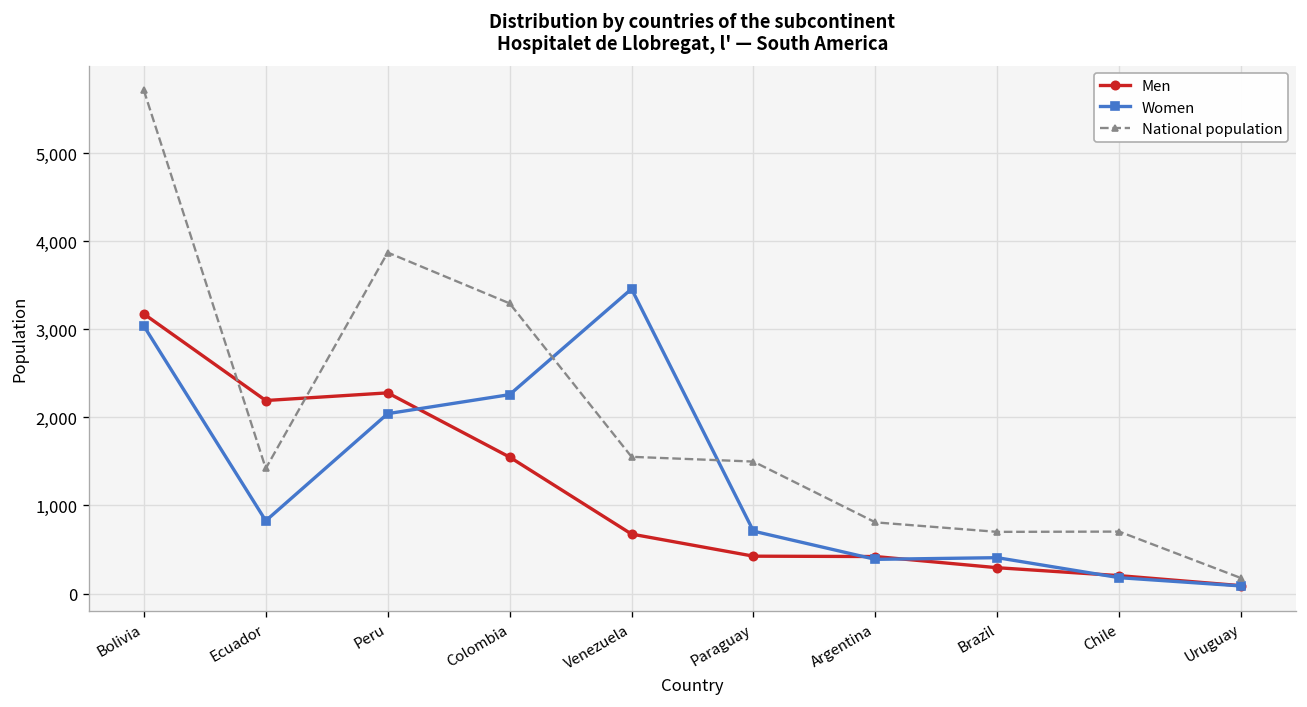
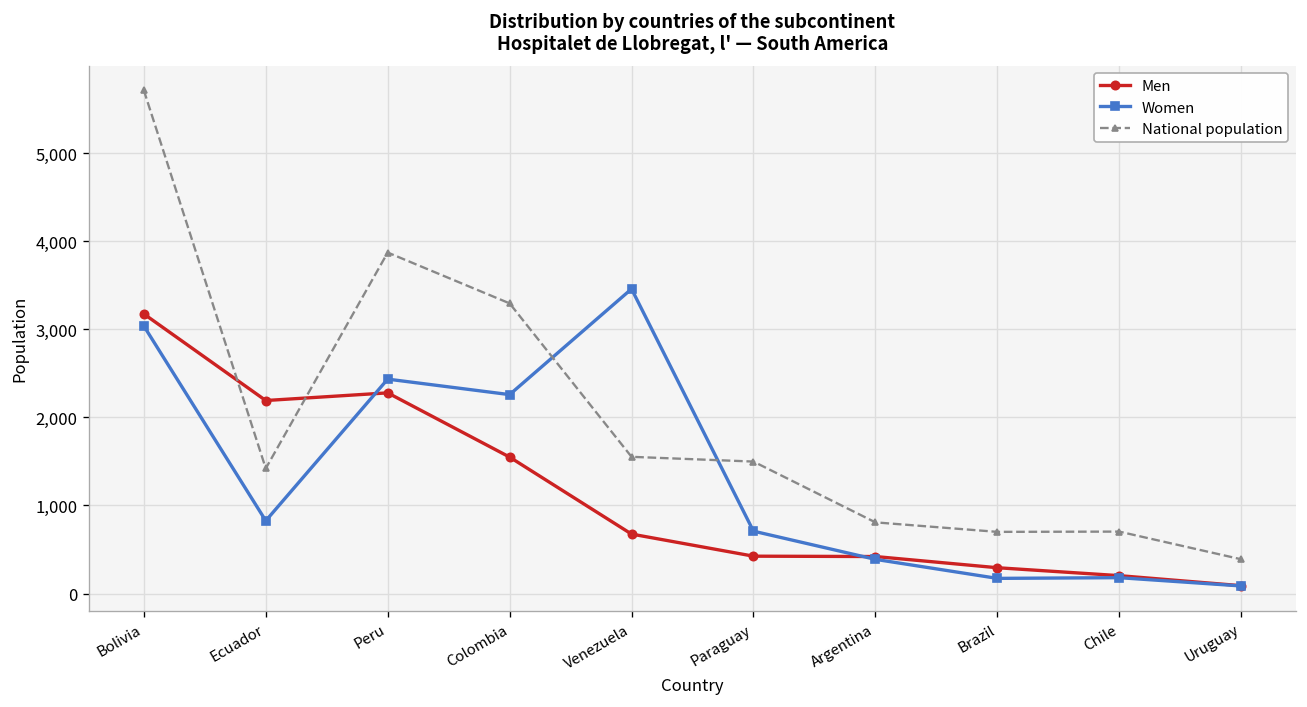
  {
    "Men": {
      "Bolivia": "3,200",
      "Ecuador": "2,200",
      "Peru": "2,300",
      "Colombia": "1,500",
      "Venezuela": "700",
      "Paraguay": "400",
      "Brazil": "300"
    },
    "Women": {
      "Bolivia": "3,000",
      "Ecuador": "800",
-     "Peru": "2,000",
+     "Peru": "2,400",
      "Colombia": "2,300",
      "Venezuela": "3,500",
      "Paraguay": "700",
-     "Brazil": "400"
+     "Brazil": "200"
    },
    "National population": {
      "Bolivia": "5,700",
      "Ecuador": "1,400",
      "Peru": "3,900",
      "Colombia": "3,300",
      "Venezuela": "1,600",
      "Paraguay": "1,500",
      "Argentina": "800",
      "Brazil": "700",
      "Chile": "700",
-     "Uruguay": "200"
+     "Uruguay": "400"
    }
  }
